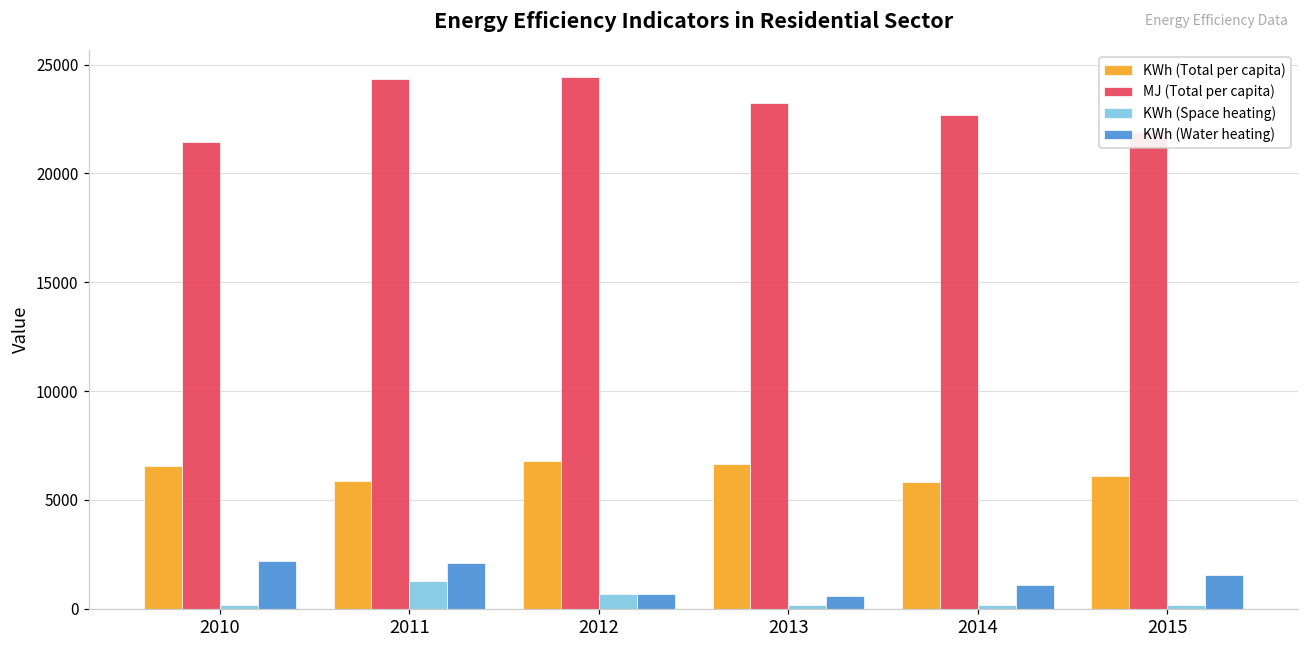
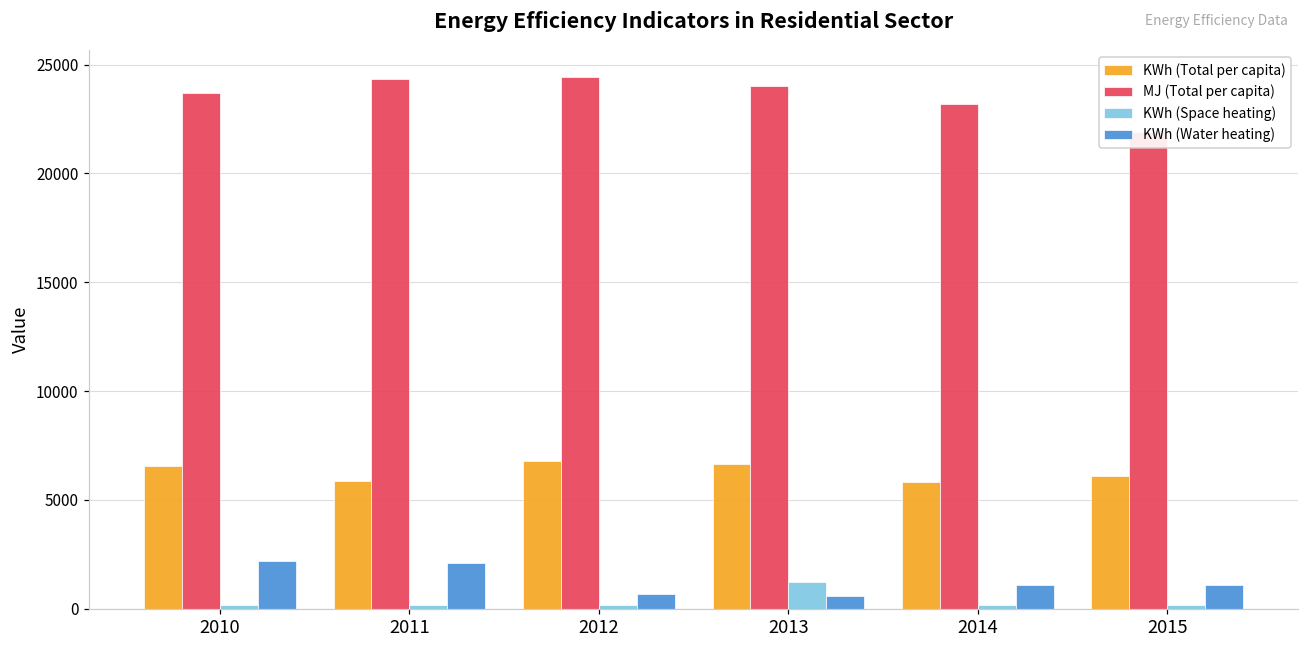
  {
    "KWh (Total per capita)": {
      "2010": 6600,
      "2011": 5900,
      "2012": 6800,
      "2013": 6700,
      "2014": 5800,
      "2015": 6100
    },
    "MJ (Total per capita)": {
-     "2010": 21500,
+     "2010": 23700,
      "2011": 24300,
      "2012": 24400,
-     "2013": 23300,
-     "2014": 22700
+     "2013": 24000,
+     "2014": 23200
    },
    "KWh (Space heating)": {
      "2010": 200,
-     "2011": 1300,
-     "2012": 700,
-     "2013": 200,
+     "2011": 200,
+     "2012": 200,
+     "2013": 1200,
      "2014": 200,
      "2015": 100
    },
    "KWh (Water heating)": {
      "2010": 2200,
      "2011": 2100,
      "2012": 700,
      "2013": 600,
      "2014": 1100,
-     "2015": 1600
+     "2015": 1100
    }
  }
